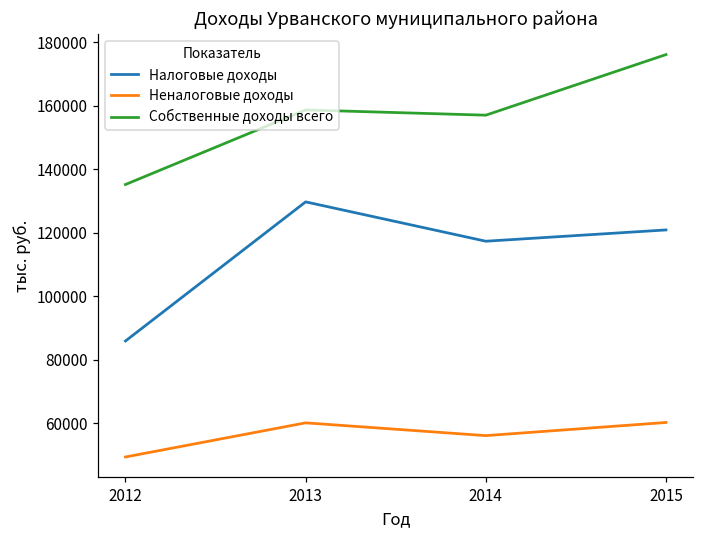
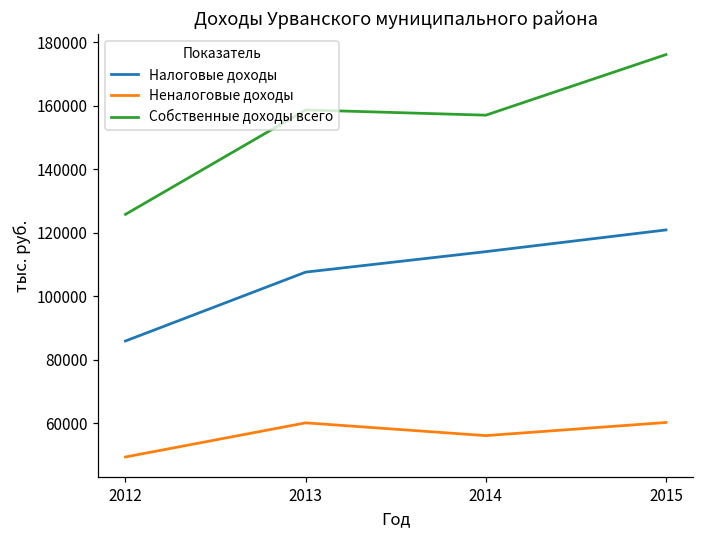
  {
    "Налоговые доходы": {
      "2012": 86000,
-     "2013": 130000,
-     "2014": 117000,
+     "2013": 108000,
+     "2014": 114000,
      "2015": 121000
    },
    "Неналоговые доходы": {
      "2012": 49000,
      "2013": 60000,
      "2014": 56000,
      "2015": 60000
    },
    "Собственные доходы всего": {
-     "2012": 135000,
+     "2012": 126000,
      "2014": 157000,
      "2015": 176000
    }
  }
